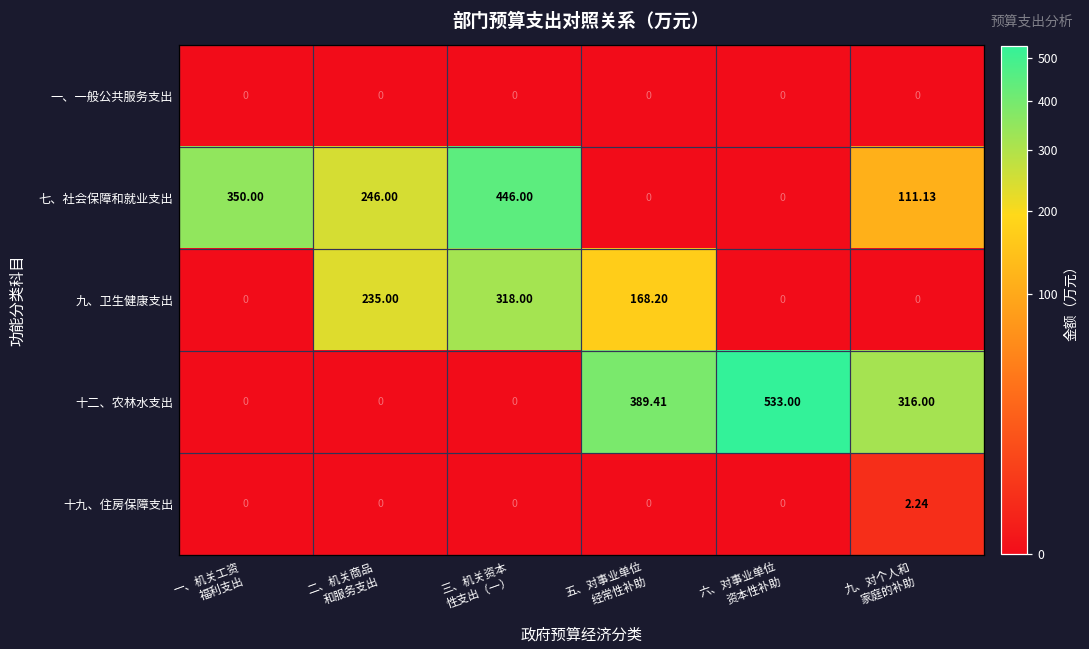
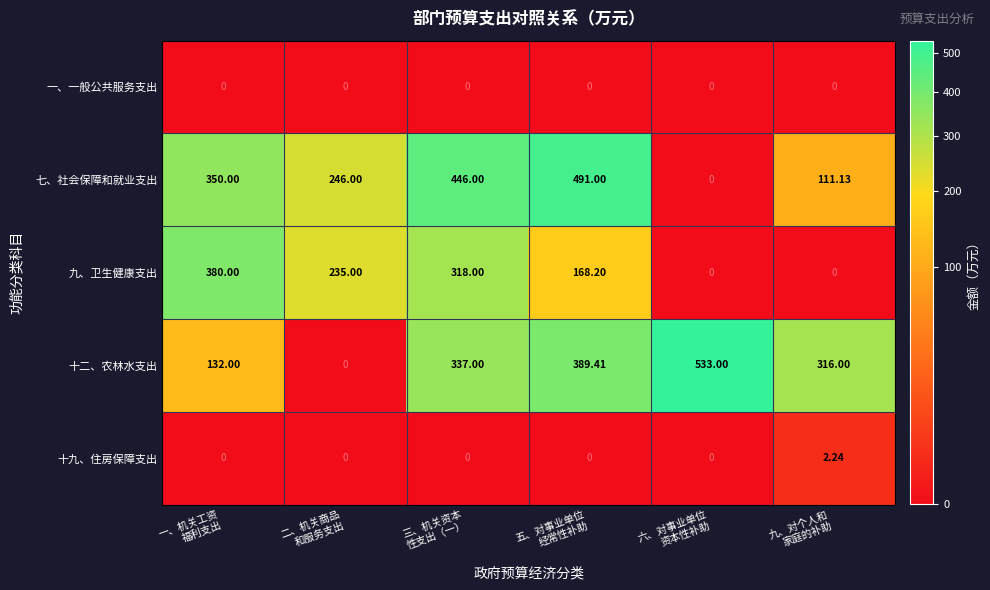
  {
    "一、一般公共服务支出": {
      "一、机关工资 福利支出": 0,
      "二、机关商品 和服务支出": 0,
      "三、机关资本 性支出（一）": 0,
      "五、对事业单位 经常性补助": 0,
      "六、对事业单位 资本性补助": 0,
      "九、对个人和 家庭的补助": 0
    },
    "七、社会保障和就业支出": {
      "一、机关工资 福利支出": 350.00,
      "二、机关商品 和服务支出": 246.00,
      "三、机关资本 性支出（一）": 446.00,
-     "五、对事业单位 经常性补助": 0,
+     "五、对事业单位 经常性补助": 491.00,
      "六、对事业单位 资本性补助": 0,
      "九、对个人和 家庭的补助": 111.13
    },
    "九、卫生健康支出": {
-     "一、机关工资 福利支出": 0,
+     "一、机关工资 福利支出": 380.00,
      "二、机关商品 和服务支出": 235.00,
      "三、机关资本 性支出（一）": 318.00,
      "五、对事业单位 经常性补助": 168.20,
      "六、对事业单位 资本性补助": 0,
      "九、对个人和 家庭的补助": 0
    },
    "十二、农林水支出": {
-     "一、机关工资 福利支出": 0,
+     "一、机关工资 福利支出": 132.00,
      "二、机关商品 和服务支出": 0,
-     "三、机关资本 性支出（一）": 0,
+     "三、机关资本 性支出（一）": 337.00,
      "五、对事业单位 经常性补助": 389.41,
      "六、对事业单位 资本性补助": 533.00,
      "九、对个人和 家庭的补助": 316.00
    },
    "十九、住房保障支出": {
      "一、机关工资 福利支出": 0,
      "二、机关商品 和服务支出": 0,
      "三、机关资本 性支出（一）": 0,
      "五、对事业单位 经常性补助": 0,
      "六、对事业单位 资本性补助": 0,
      "九、对个人和 家庭的补助": 2.24
    }
  }
